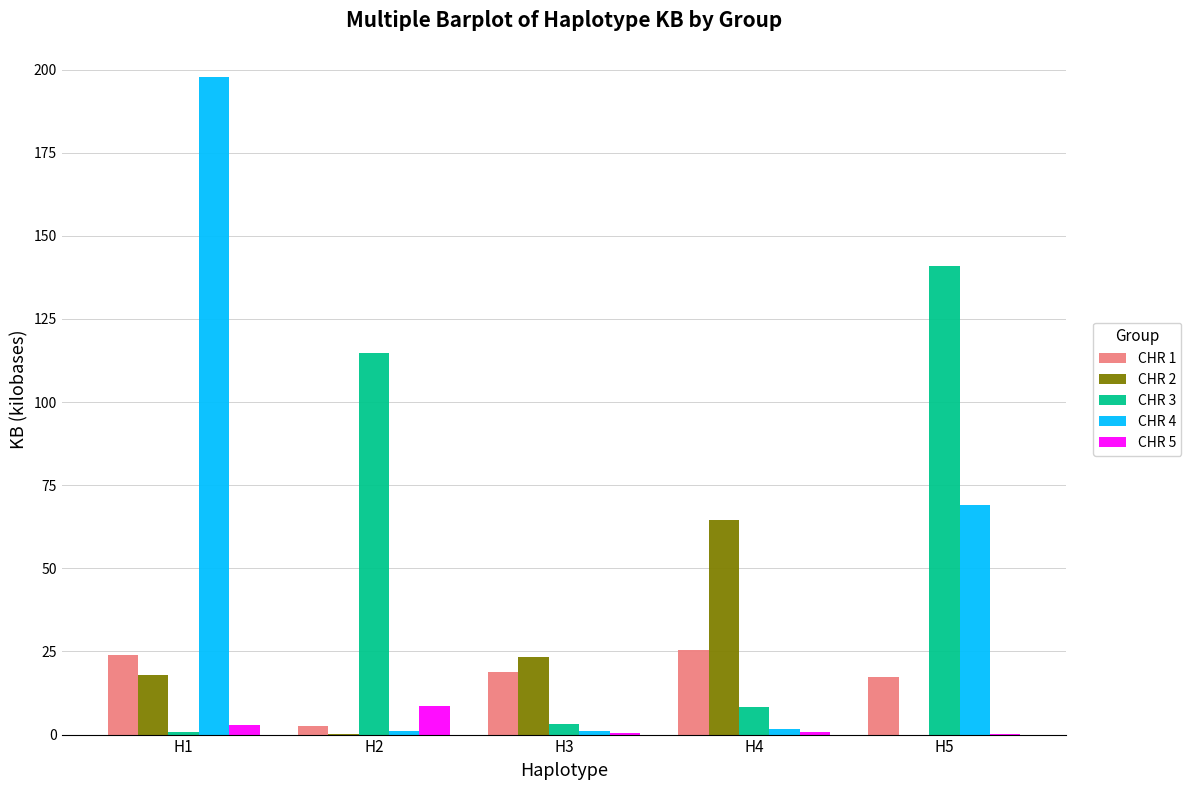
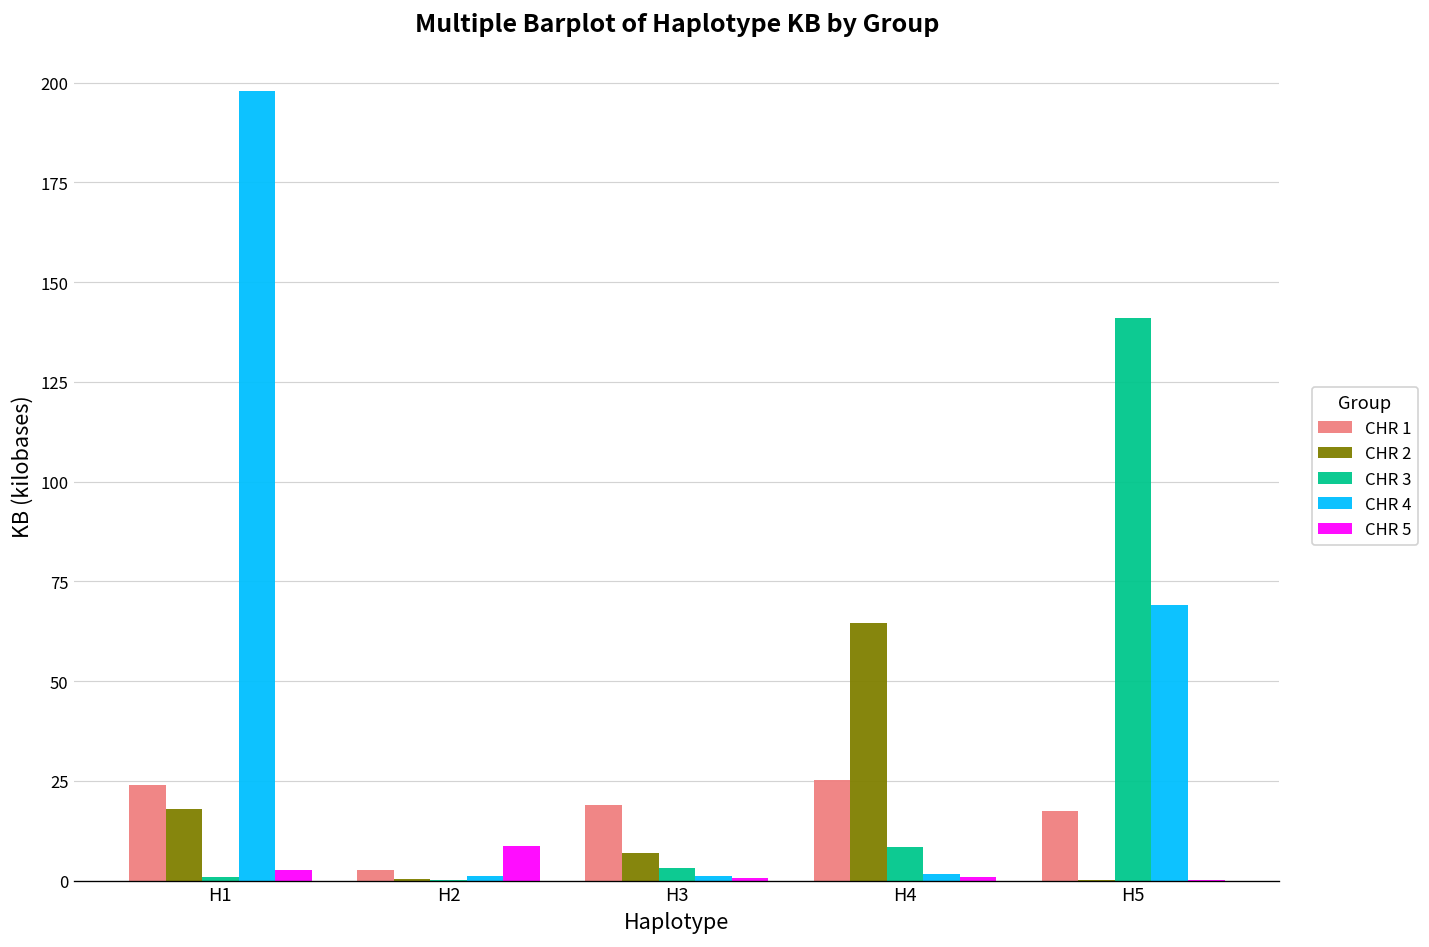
  {
    "CHR 1": {
      "H1": 24,
      "H2": 3,
      "H3": 19,
      "H4": 25,
      "H5": 17
    },
    "CHR 2": {
      "H1": 18,
-     "H3": 23,
+     "H3": 7,
      "H4": 64
    },
    "CHR 3": {
      "H1": 1,
-     "H2": 115,
+     "H2": 0,
      "H3": 3,
      "H4": 8,
      "H5": 141
    },
    "CHR 4": {
      "H1": 198,
      "H2": 1,
      "H3": 1,
      "H4": 2,
      "H5": 69
    },
    "CHR 5": {
      "H1": 3,
      "H2": 9,
      "H4": 1
    }
  }
